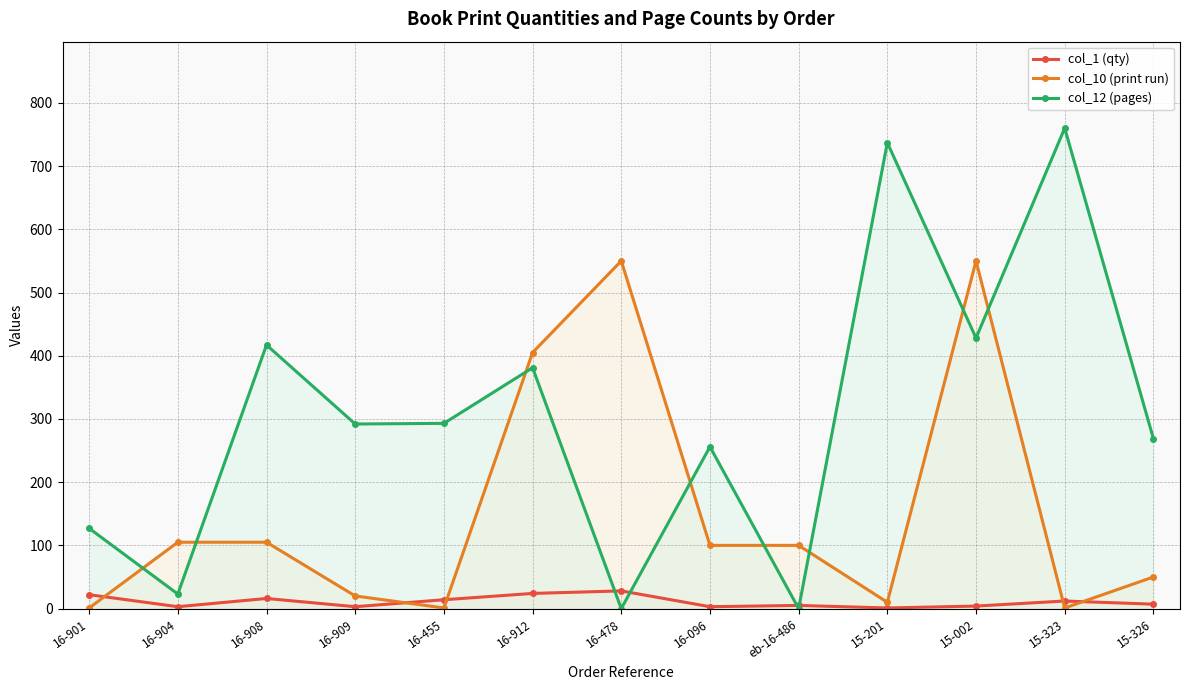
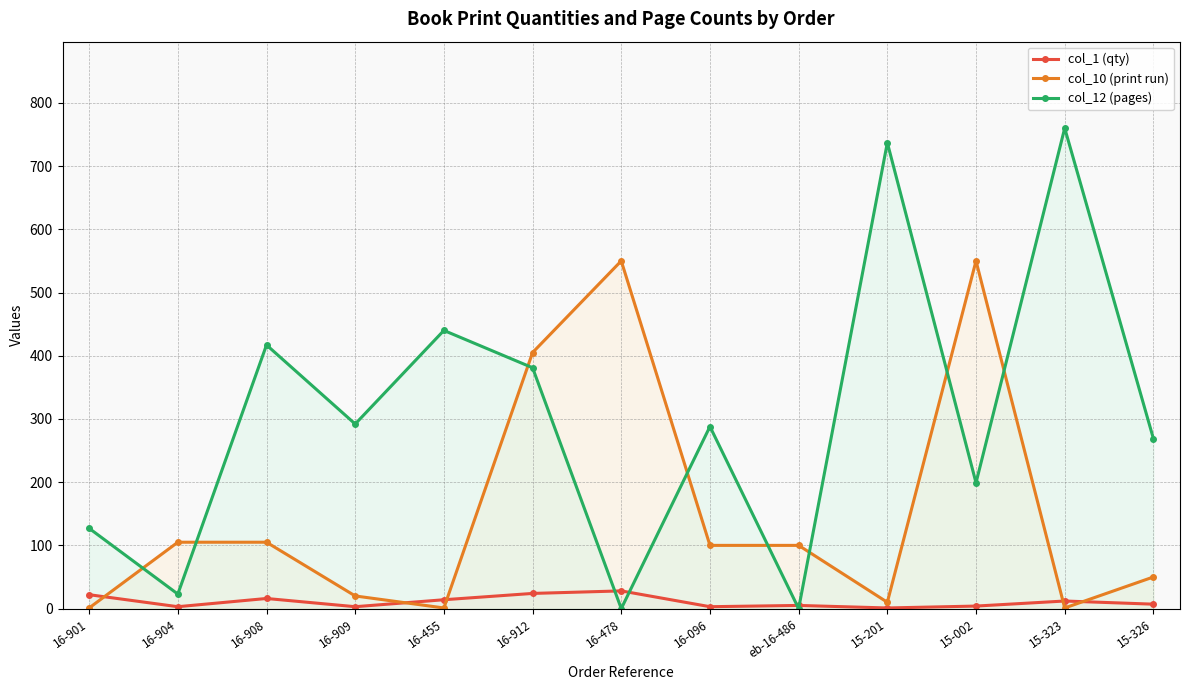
  {
    "col_12 (pages)": {
      "16-901": 130,
      "16-904": 20,
      "16-908": 420,
      "16-909": 290,
-     "16-455": 290,
+     "16-455": 440,
      "16-912": 380,
      "16-478": 0,
-     "16-096": 260,
+     "16-096": 290,
      "eb-16-486": 0,
      "15-201": 740,
-     "15-002": 430,
+     "15-002": 200,
      "15-323": 760,
      "15-326": 270
    }
  }
